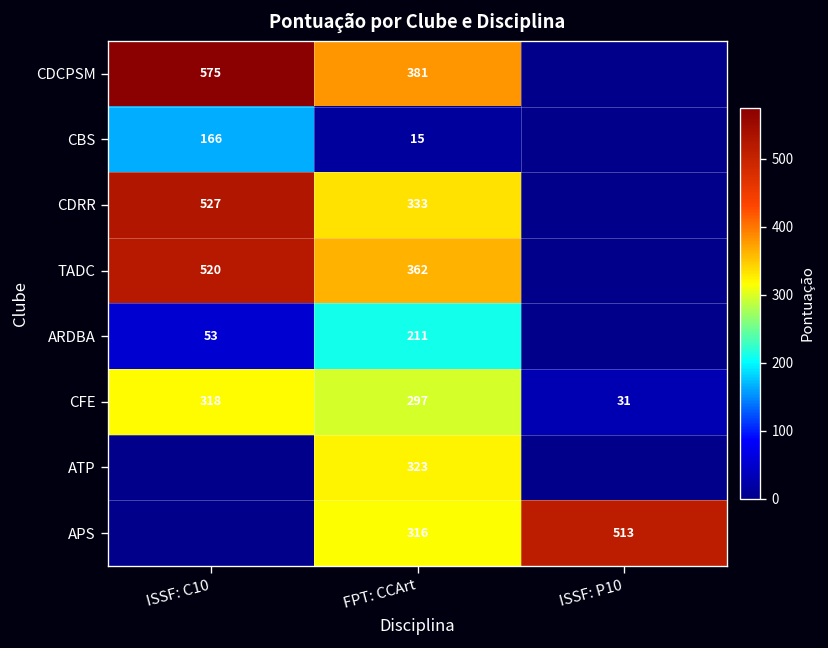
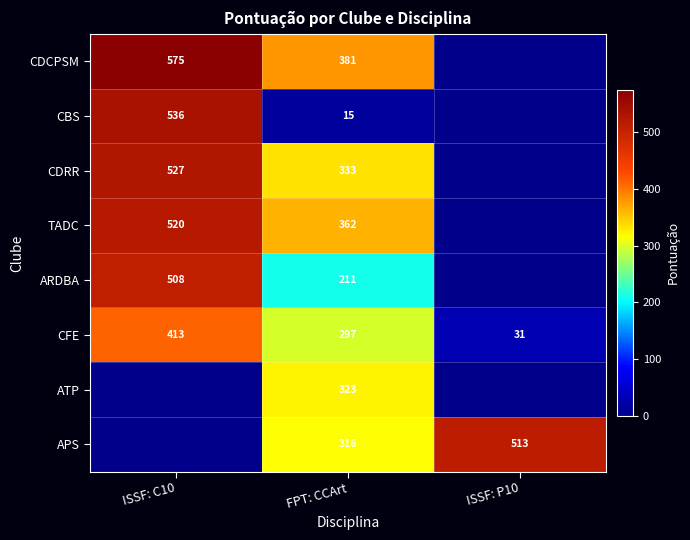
  {
    "CDCPSM": {
      "ISSF: C10": 575,
      "FPT: CCArt": 381
    },
    "CBS": {
-     "ISSF: C10": 166,
+     "ISSF: C10": 536,
      "FPT: CCArt": 15
    },
    "CDRR": {
      "ISSF: C10": 527,
      "FPT: CCArt": 333
    },
    "TADC": {
      "ISSF: C10": 520,
      "FPT: CCArt": 362
    },
    "ARDBA": {
-     "ISSF: C10": 53,
+     "ISSF: C10": 508,
      "FPT: CCArt": 211
    },
    "CFE": {
-     "ISSF: C10": 318,
+     "ISSF: C10": 413,
      "FPT: CCArt": 297,
      "ISSF: P10": 31
    },
    "ATP": {
      "FPT: CCArt": 323
    },
    "APS": {
      "FPT: CCArt": 316,
      "ISSF: P10": 513
    }
  }
